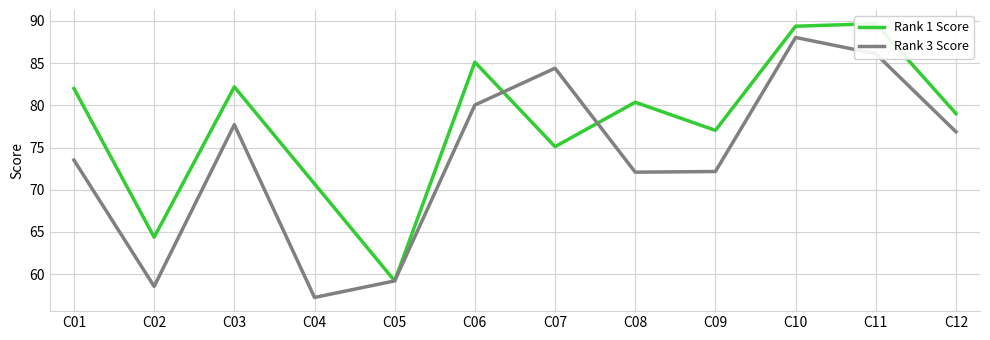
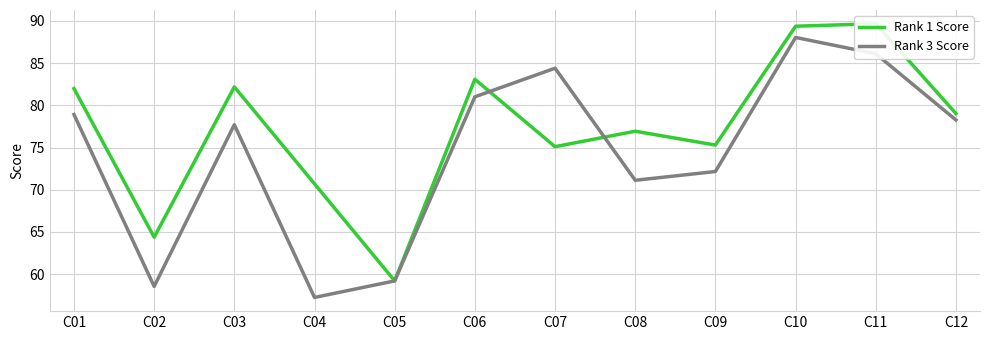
  {
    "Rank 1 Score": {
      "C01": 82,
      "C02": 64,
      "C03": 82,
      "C04": 71,
-     "C06": 85,
+     "C06": 83,
      "C07": 75,
-     "C08": 80,
-     "C09": 77,
+     "C08": 77,
+     "C09": 75,
      "C10": 89,
      "C12": 79
    },
    "Rank 3 Score": {
-     "C01": 74,
+     "C01": 79,
      "C02": 59,
      "C03": 78,
      "C04": 57,
-     "C06": 80,
+     "C06": 81,
      "C07": 84,
-     "C08": 72,
+     "C08": 71,
      "C09": 72,
      "C10": 88,
-     "C12": 77
+     "C12": 78
    }
  }
